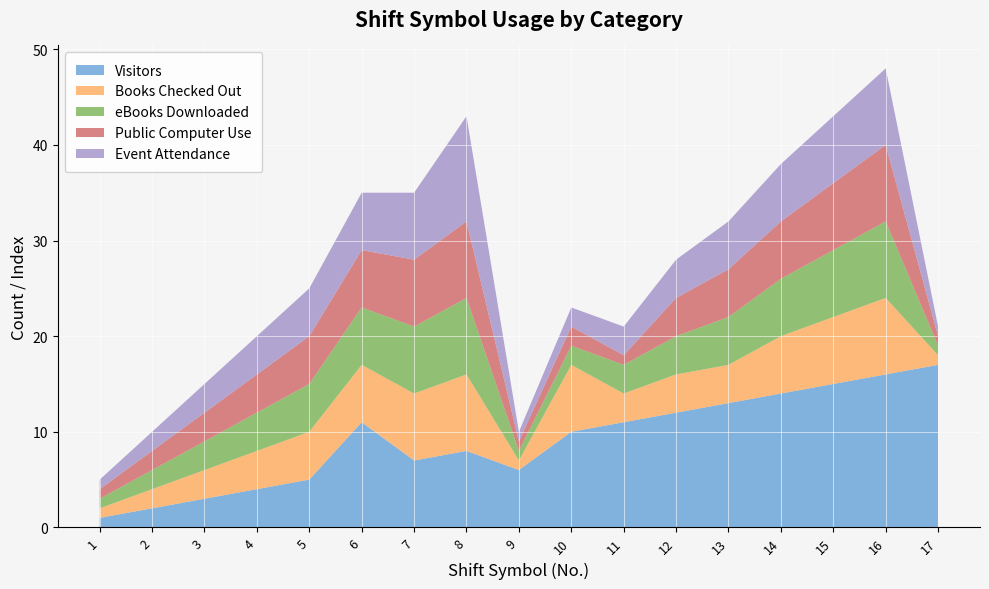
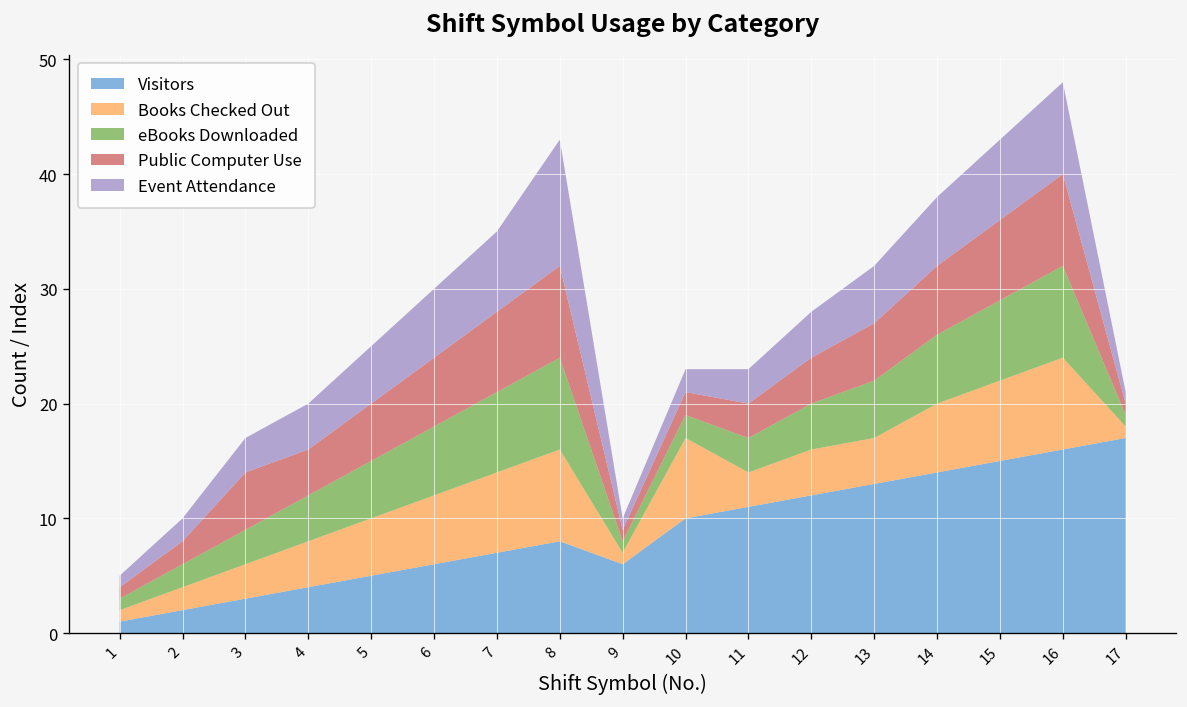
  {
    "Visitors": {
      "1": 1,
      "2": 2,
      "3": 3,
      "4": 4,
      "5": 5,
-     "6": 11,
+     "6": 6,
      "7": 7,
      "8": 8,
      "9": 6,
      "10": 10,
      "11": 11,
      "12": 12,
      "13": 13,
      "14": 14,
      "15": 15,
      "16": 16,
      "17": 17
    },
    "Books Checked Out": {
      "1": 1,
      "2": 2,
      "3": 3,
      "4": 4,
      "5": 5,
      "6": 6,
      "7": 7,
      "8": 8,
      "9": 1,
      "10": 7,
      "11": 3,
      "12": 4,
      "13": 4,
      "14": 6,
      "15": 7,
      "16": 8,
      "17": 1
    },
    "eBooks Downloaded": {
      "1": 1,
      "2": 2,
      "3": 3,
      "4": 4,
      "5": 5,
      "6": 6,
      "7": 7,
      "8": 8,
      "9": 1,
      "10": 2,
      "11": 3,
      "12": 4,
      "13": 5,
      "14": 6,
      "15": 7,
      "16": 8,
      "17": 1
    },
    "Public Computer Use": {
      "1": 1,
      "2": 2,
-     "3": 3,
+     "3": 5,
      "4": 4,
      "5": 5,
      "6": 6,
      "7": 7,
      "8": 8,
      "9": 1,
      "10": 2,
-     "11": 1,
+     "11": 3,
      "12": 4,
      "13": 5,
      "14": 6,
      "15": 7,
      "16": 8,
      "17": 1
    },
    "Event Attendance": {
      "1": 1,
      "2": 2,
      "3": 3,
      "4": 4,
      "5": 5,
      "6": 6,
      "7": 7,
      "8": 11,
      "9": 1,
      "10": 2,
      "11": 3,
      "12": 4,
      "13": 5,
      "14": 6,
      "15": 7,
      "16": 8,
      "17": 1
    }
  }
